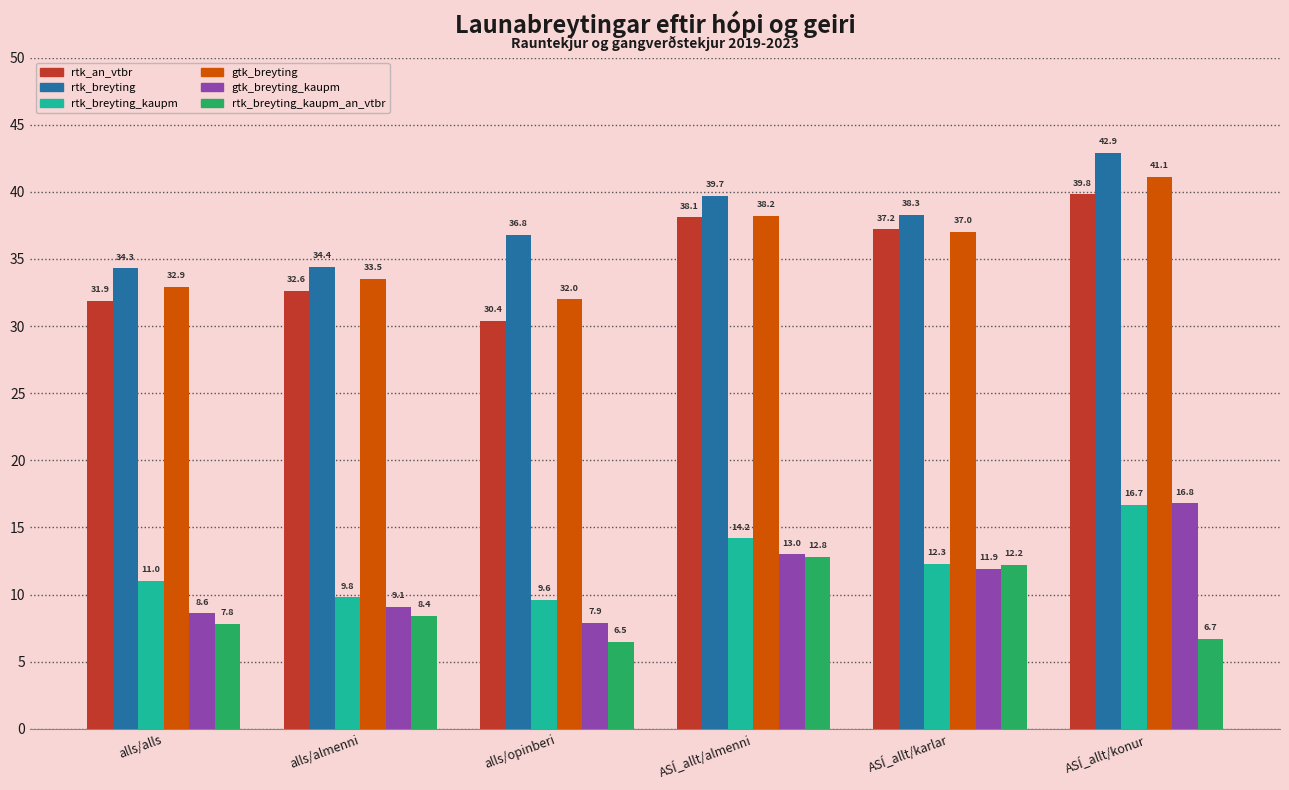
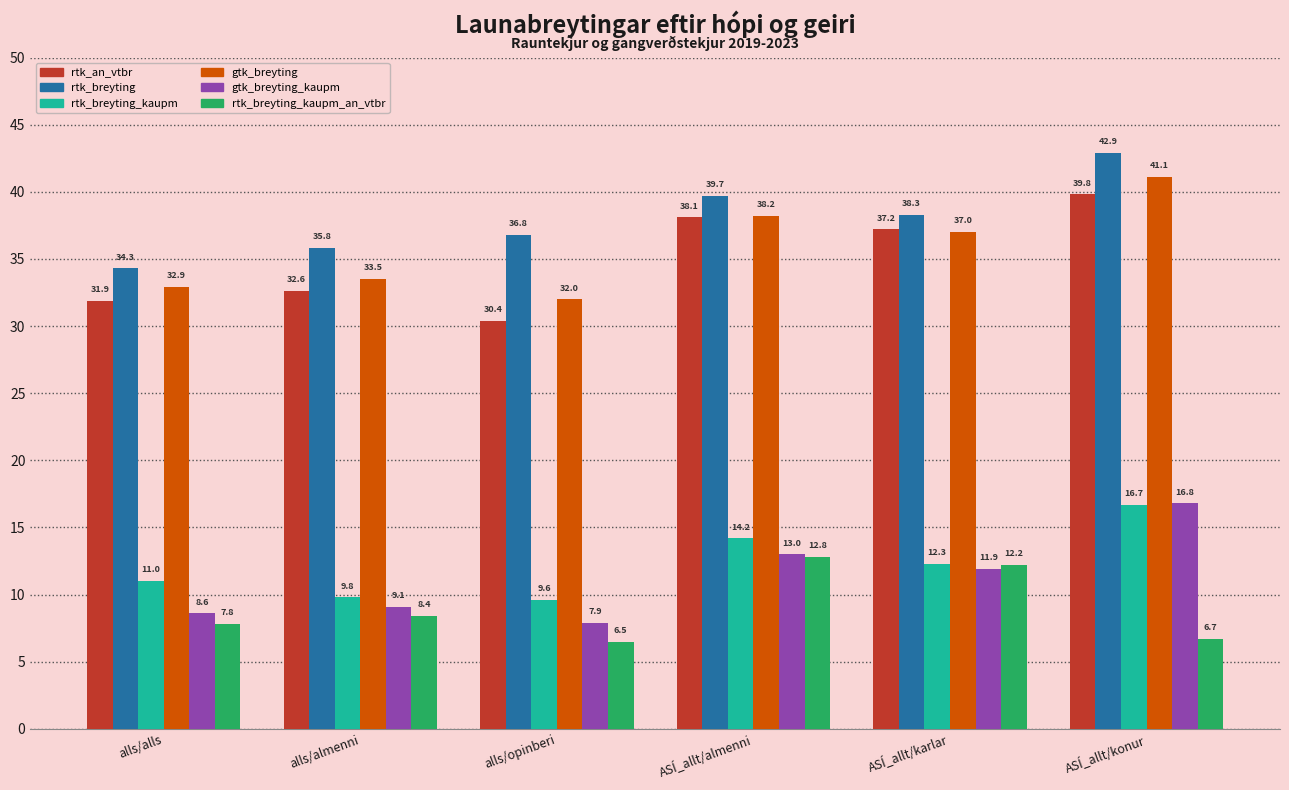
  {
    "rtk_breyting": {
      "alls/alls": 34.3,
-     "alls/almenni": 34.4,
+     "alls/almenni": 35.8,
      "alls/opinberi": 36.8,
      "ASÍ_allt/almenni": 39.7,
      "ASÍ_allt/karlar": 38.3,
      "ASÍ_allt/konur": 42.9
    },
    "rtk_breyting_kaupm": {
      "alls/alls": 11.0,
      "alls/almenni": 9.8,
      "alls/opinberi": 9.6,
      "ASÍ_allt/almenni": 14.2,
      "ASÍ_allt/karlar": 12.3,
      "ASÍ_allt/konur": 16.7
    },
    "gtk_breyting_kaupm": {
      "alls/alls": 8.6,
      "alls/almenni": 9.1,
      "alls/opinberi": 7.9,
      "ASÍ_allt/almenni": 13.0,
      "ASÍ_allt/karlar": 11.9,
      "ASÍ_allt/konur": 16.8
    },
    "rtk_breyting_kaupm_an_vtbr": {
      "alls/alls": 7.8,
      "alls/almenni": 8.4,
      "alls/opinberi": 6.5,
      "ASÍ_allt/almenni": 12.8,
      "ASÍ_allt/karlar": 12.2,
      "ASÍ_allt/konur": 6.7
    }
  }
